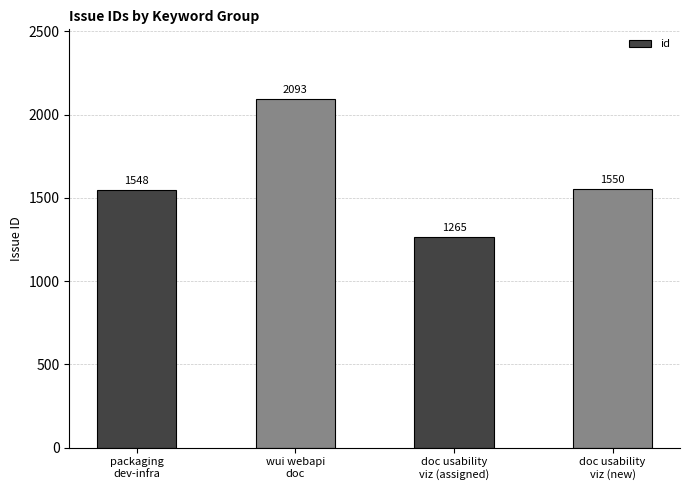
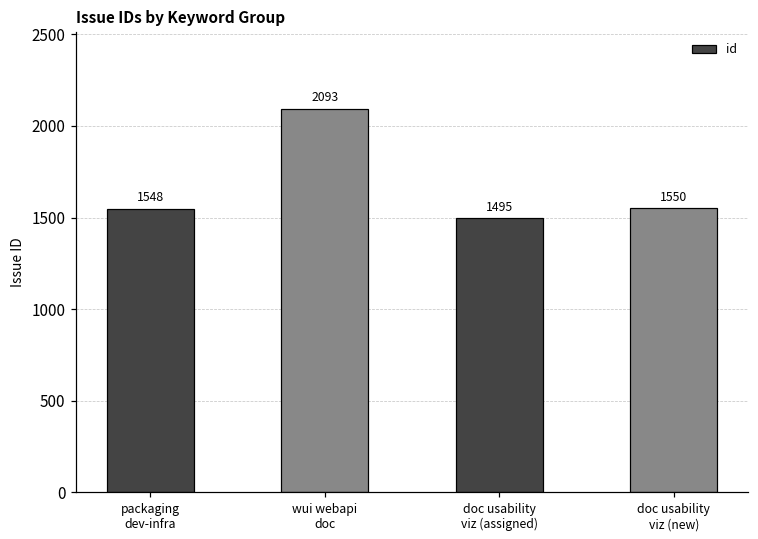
  {
    "packaging dev-infra": 1548,
    "wui webapi doc": 2093,
-   "doc usability viz (assigned)": 1265,
+   "doc usability viz (assigned)": 1495,
    "doc usability viz (new)": 1550
  }
